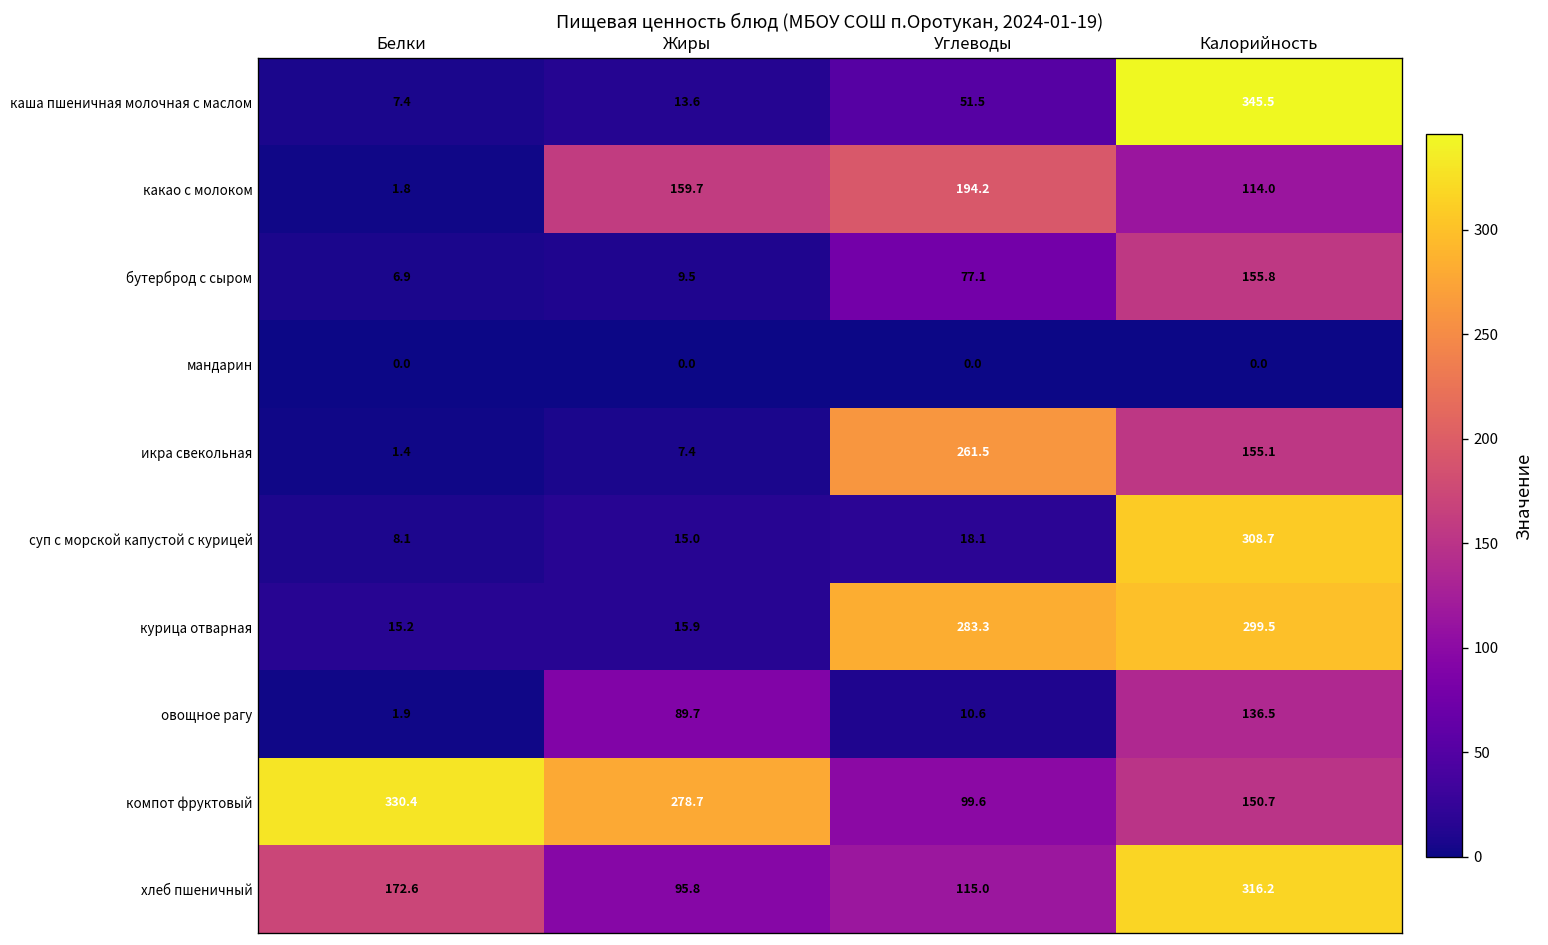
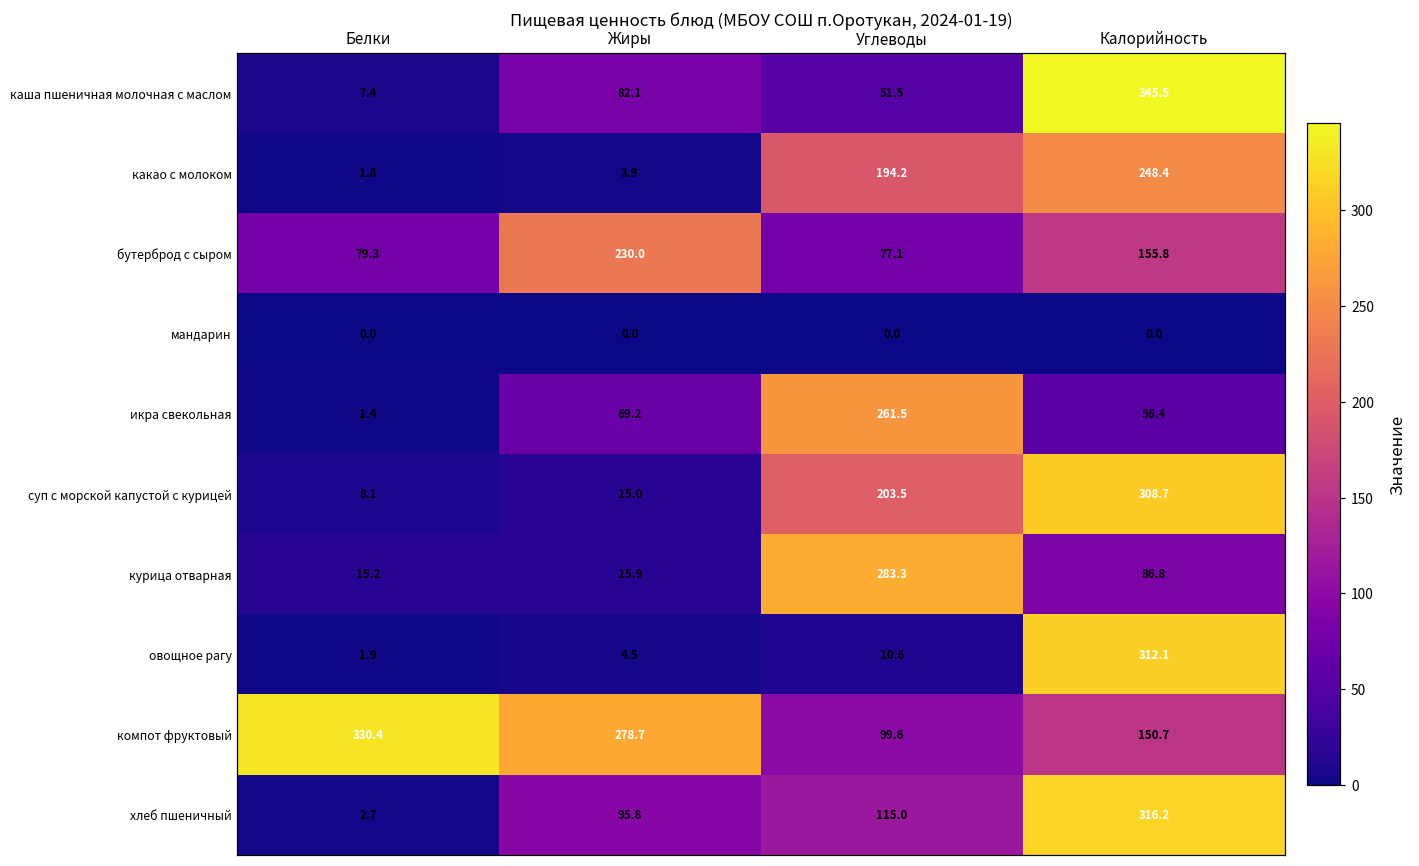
  {
    "каша пшеничная молочная с маслом": {
      "Белки": 7.4,
-     "Жиры": 13.6,
+     "Жиры": 82.1,
      "Углеводы": 51.5,
      "Калорийность": 345.5
    },
    "какао с молоком": {
      "Белки": 1.8,
-     "Жиры": 159.7,
+     "Жиры": 3.9,
      "Углеводы": 194.2,
-     "Калорийность": 114.0
+     "Калорийность": 248.4
    },
    "бутерброд с сыром": {
-     "Белки": 6.9,
-     "Жиры": 9.5,
+     "Белки": 79.3,
+     "Жиры": 230.0,
      "Углеводы": 77.1,
      "Калорийность": 155.8
    },
    "мандарин": {
      "Белки": 0.0,
      "Жиры": 0.0,
      "Углеводы": 0.0,
      "Калорийность": 0.0
    },
    "икра свекольная": {
      "Белки": 1.4,
-     "Жиры": 7.4,
+     "Жиры": 69.2,
      "Углеводы": 261.5,
-     "Калорийность": 155.1
+     "Калорийность": 56.4
    },
    "суп с морской капустой с курицей": {
      "Белки": 8.1,
      "Жиры": 15.0,
-     "Углеводы": 18.1,
+     "Углеводы": 203.5,
      "Калорийность": 308.7
    },
    "курица отварная": {
      "Белки": 15.2,
      "Жиры": 15.9,
      "Углеводы": 283.3,
-     "Калорийность": 299.5
+     "Калорийность": 86.8
    },
    "овощное рагу": {
      "Белки": 1.9,
-     "Жиры": 89.7,
+     "Жиры": 4.5,
      "Углеводы": 10.6,
-     "Калорийность": 136.5
+     "Калорийность": 312.1
    },
    "компот фруктовый": {
      "Белки": 330.4,
      "Жиры": 278.7,
      "Углеводы": 99.6,
      "Калорийность": 150.7
    },
    "хлеб пшеничный": {
-     "Белки": 172.6,
+     "Белки": 2.7,
      "Жиры": 95.8,
      "Углеводы": 115.0,
      "Калорийность": 316.2
    }
  }
